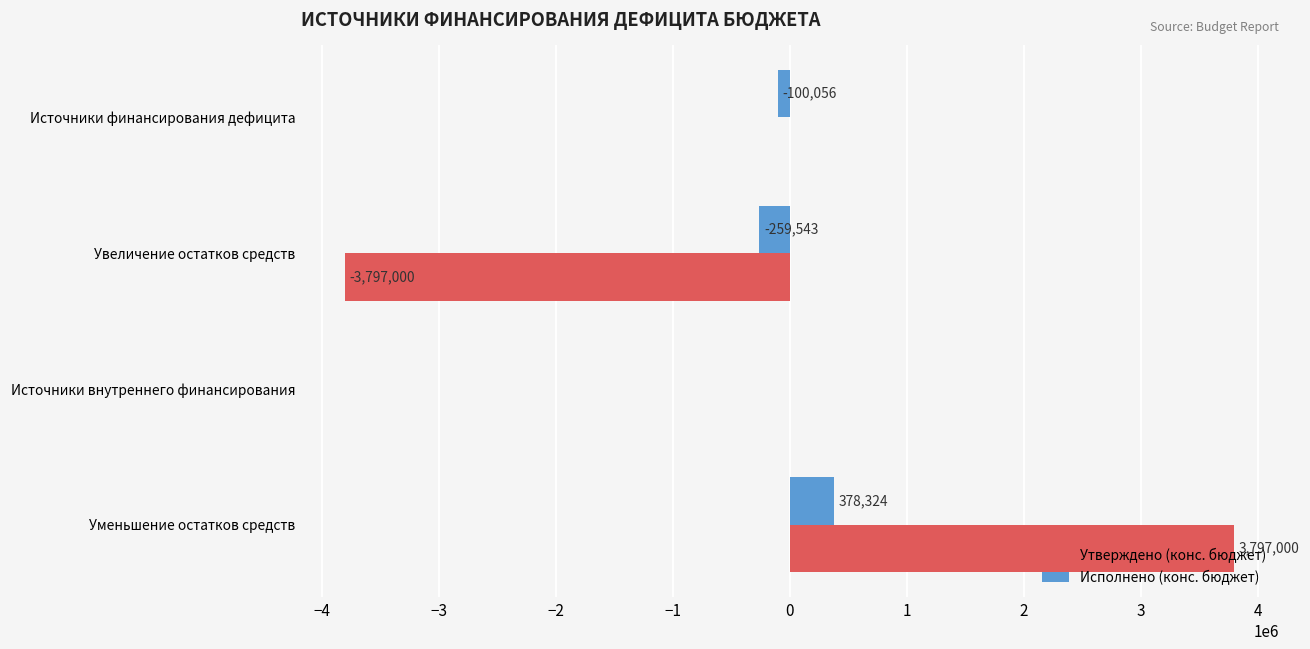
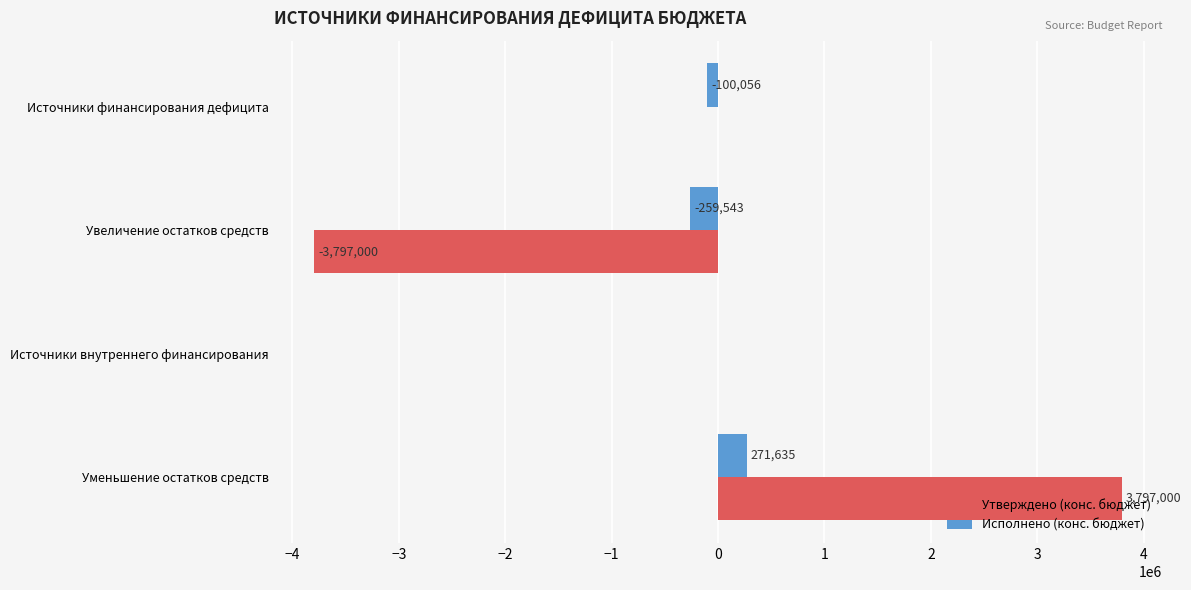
  {
    "Утверждено (конс. бюджет)": {
      "Увеличение остатков средств": "-3,797,000",
      "Уменьшение остатков средств": "3,797,000"
    },
    "Исполнено (конс. бюджет)": {
      "Источники финансирования дефицита": "-100,056",
      "Увеличение остатков средств": "-259,543",
-     "Уменьшение остатков средств": "378,324"
+     "Уменьшение остатков средств": "271,635"
    }
  }
